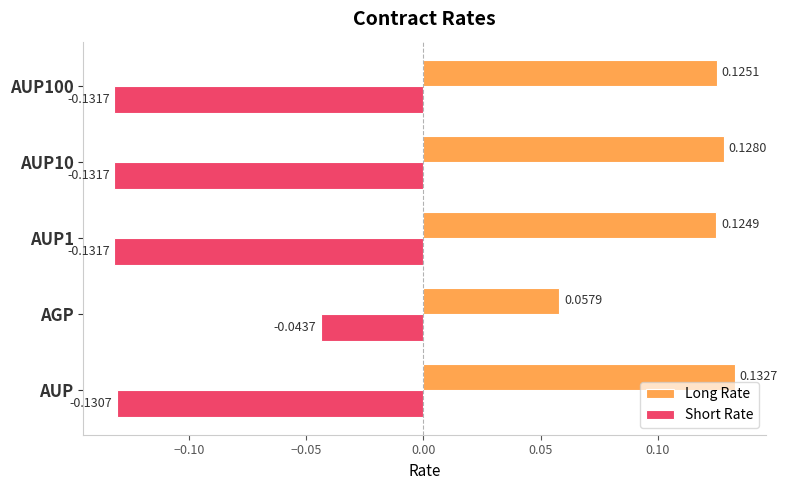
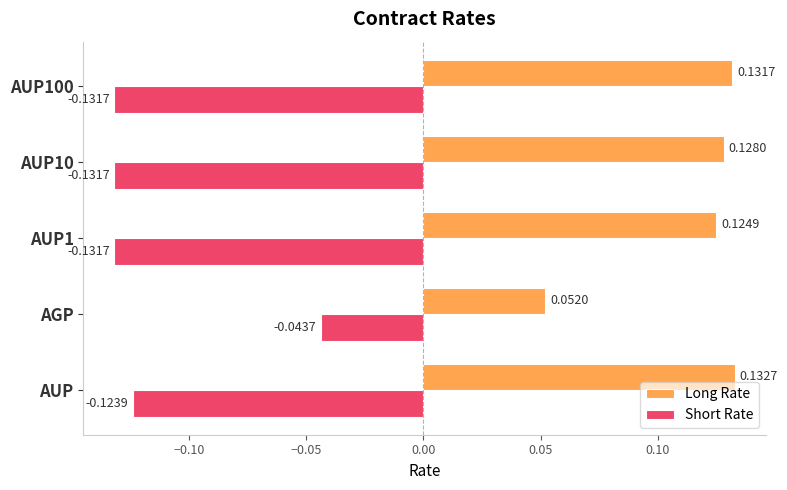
  {
    "Long Rate": {
-     "AUP100": 0.1251,
+     "AUP100": 0.1317,
      "AUP10": 0.1280,
      "AUP1": 0.1249,
-     "AGP": 0.0579
+     "AGP": 0.0520
    },
    "Short Rate": {
      "AUP100": -0.1317,
      "AUP10": -0.1317,
      "AUP1": -0.1317,
      "AGP": -0.0437,
-     "AUP": -0.1307
+     "AUP": -0.1239
    }
  }
